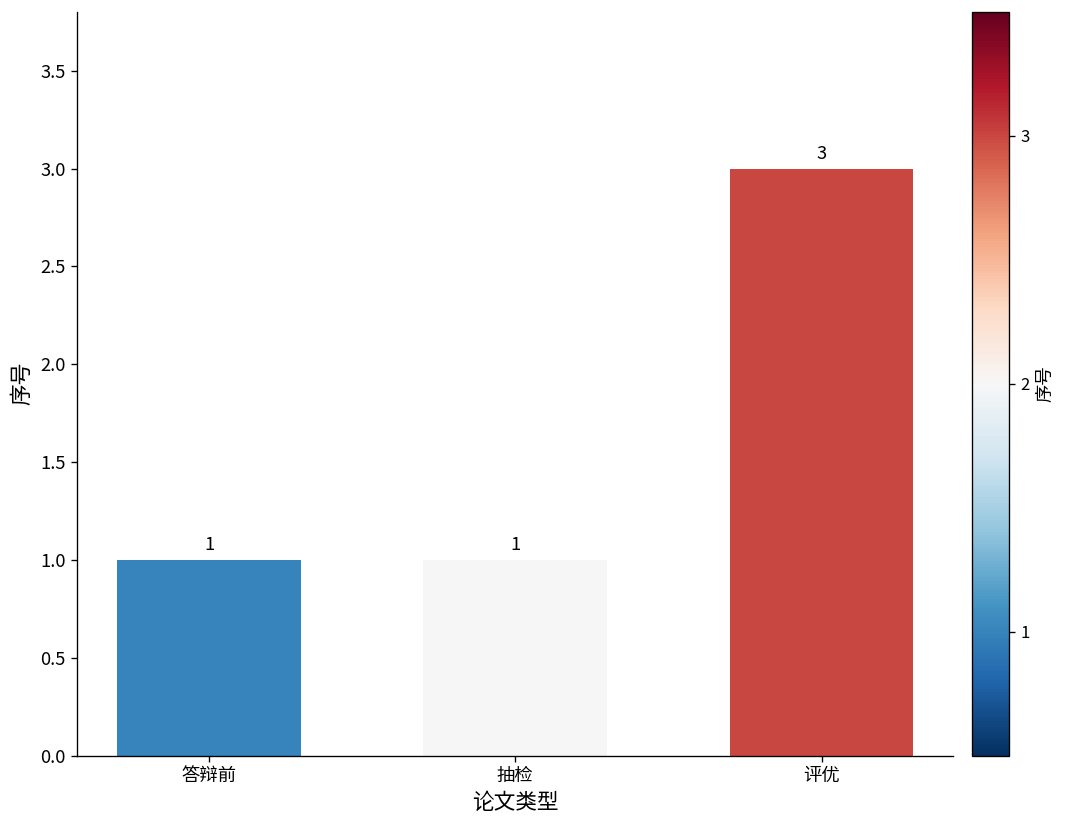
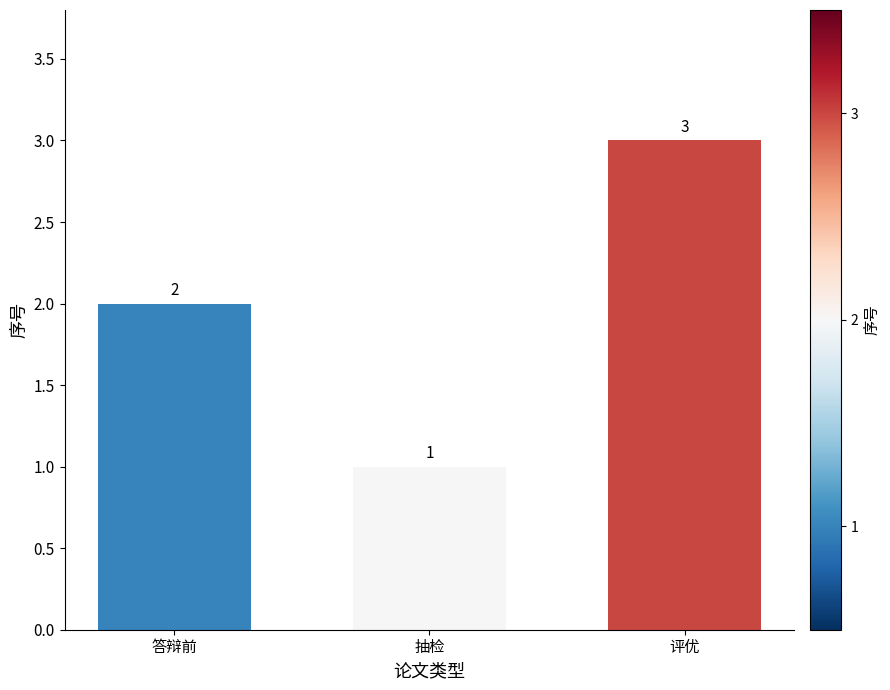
  {
-   "答辩前": 1,
+   "答辩前": 2,
    "抽检": 1,
    "评优": 3
  }
